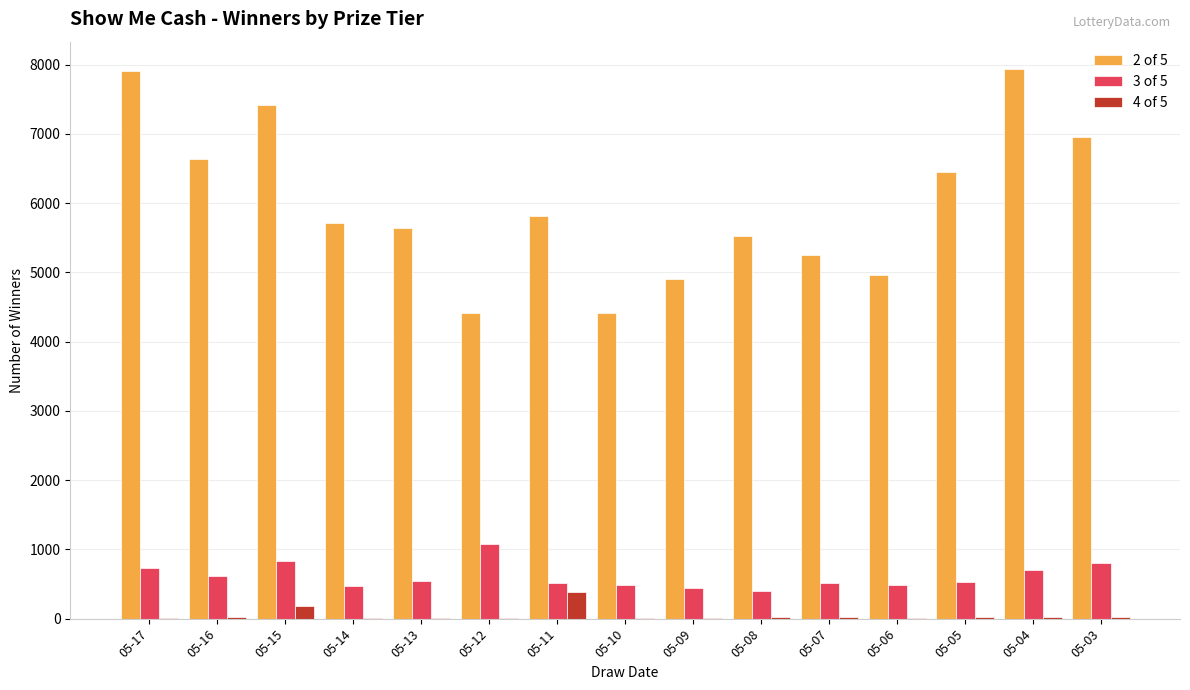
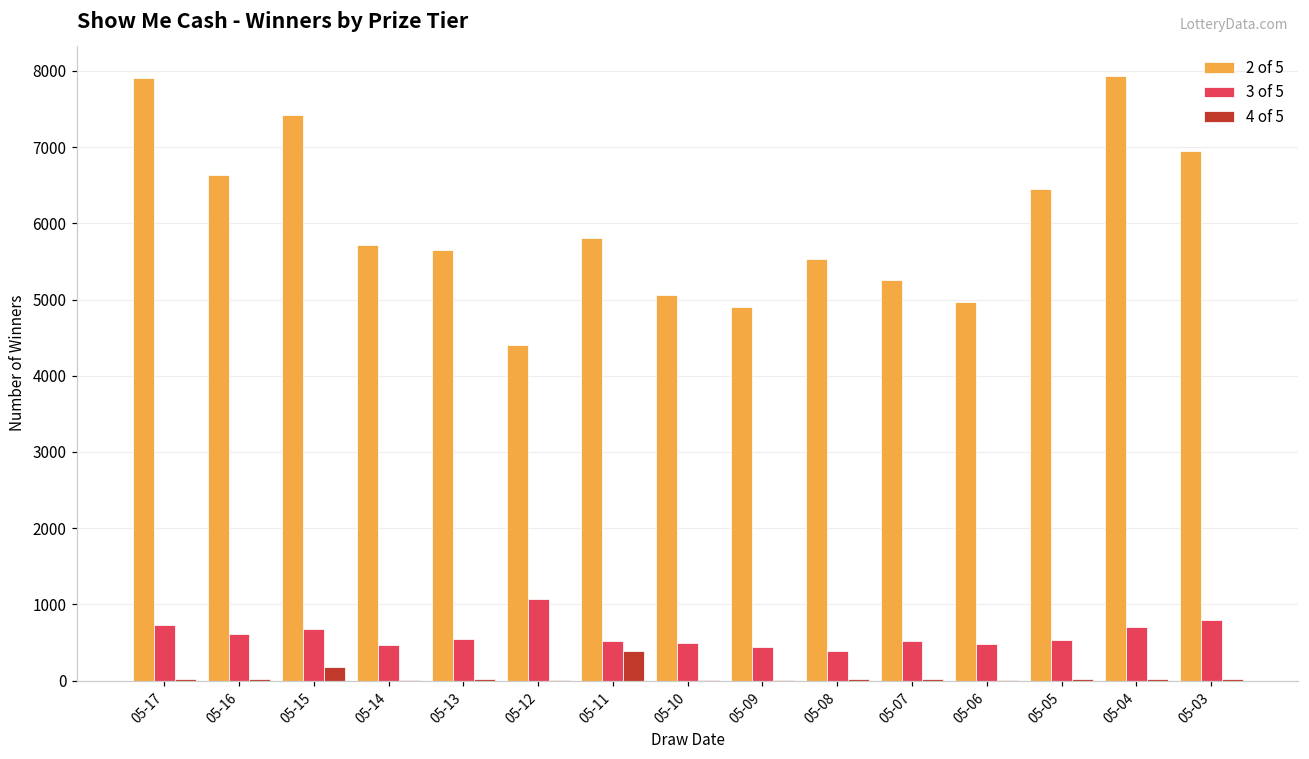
  {
    "2 of 5": {
      "05-17": 7900,
      "05-16": 6600,
      "05-15": 7400,
      "05-14": 5700,
      "05-13": 5600,
      "05-12": 4400,
      "05-11": 5800,
-     "05-10": 4400,
+     "05-10": 5100,
      "05-09": 4900,
      "05-08": 5500,
      "05-07": 5300,
      "05-06": 5000,
      "05-05": 6400,
      "05-04": 7900,
      "05-03": 6900
    },
    "3 of 5": {
      "05-17": 700,
      "05-16": 600,
-     "05-15": 800,
+     "05-15": 700,
      "05-14": 500,
      "05-13": 500,
      "05-12": 1100,
      "05-11": 500,
      "05-10": 500,
      "05-09": 400,
      "05-08": 400,
      "05-07": 500,
      "05-06": 500,
      "05-05": 500,
      "05-04": 700,
      "05-03": 800
    },
    "4 of 5": {
      "05-15": 200,
      "05-11": 400
    }
  }
